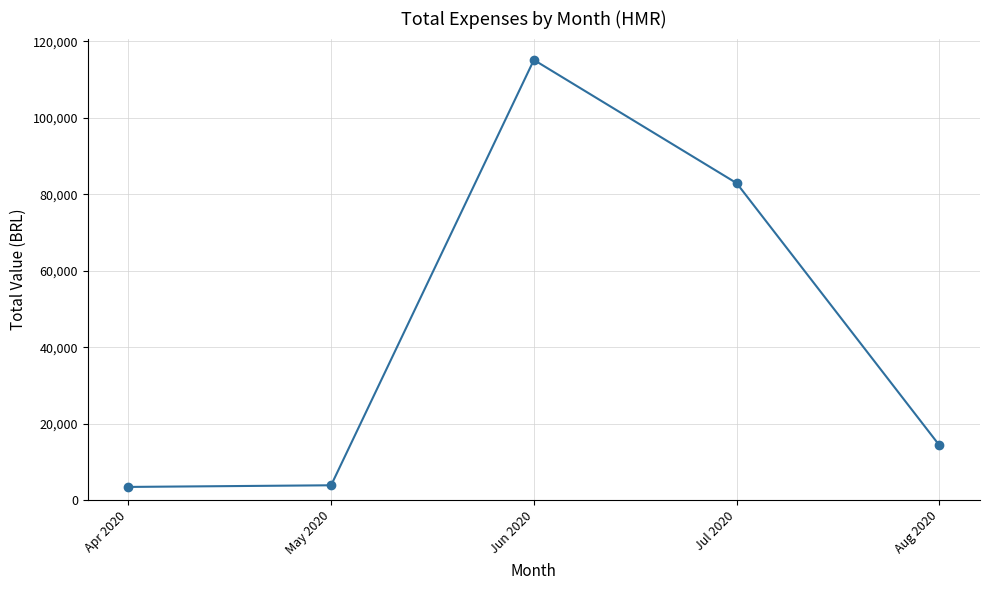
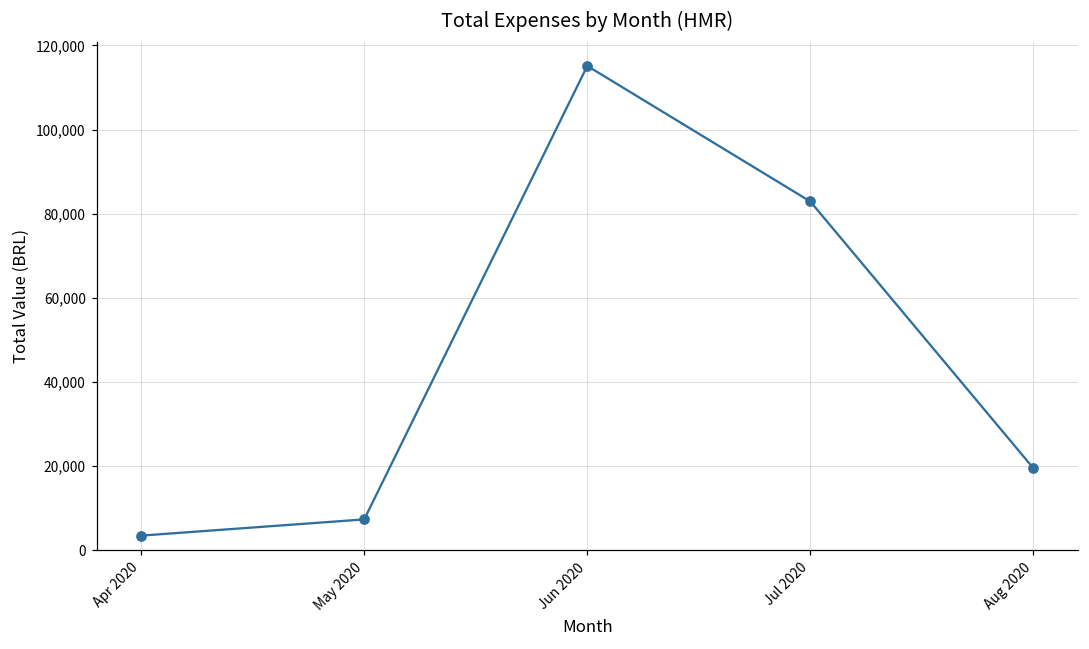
  {
    "Apr 2020": "3,000",
-   "May 2020": "4,000",
+   "May 2020": "7,000",
    "Jun 2020": "115,000",
    "Jul 2020": "83,000",
-   "Aug 2020": "14,000"
+   "Aug 2020": "19,000"
  }
